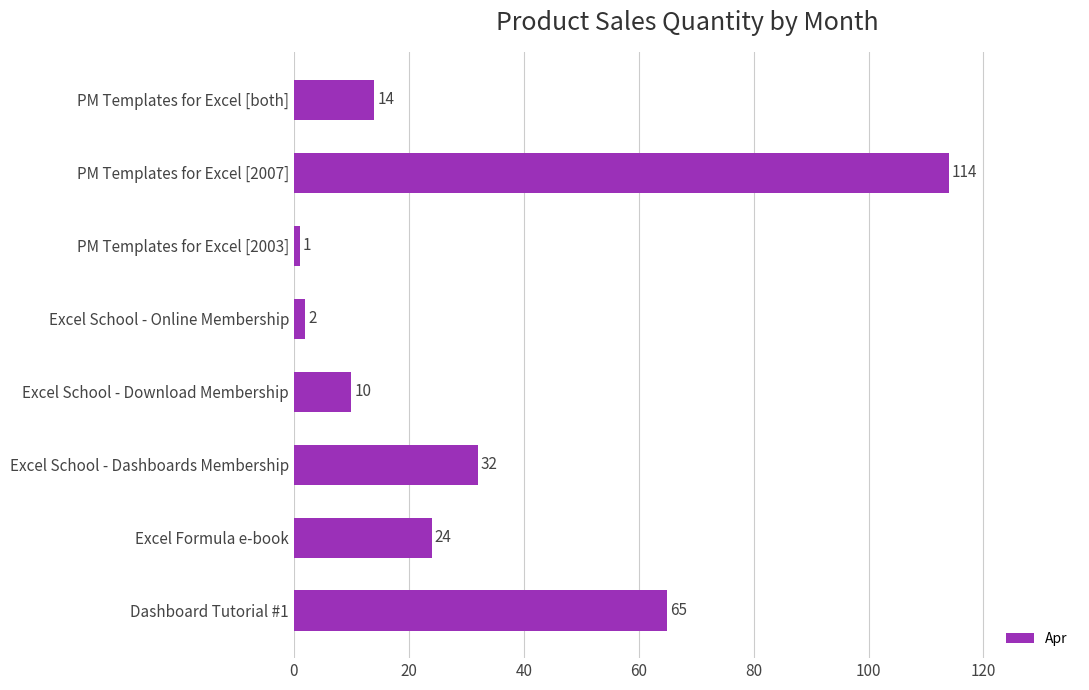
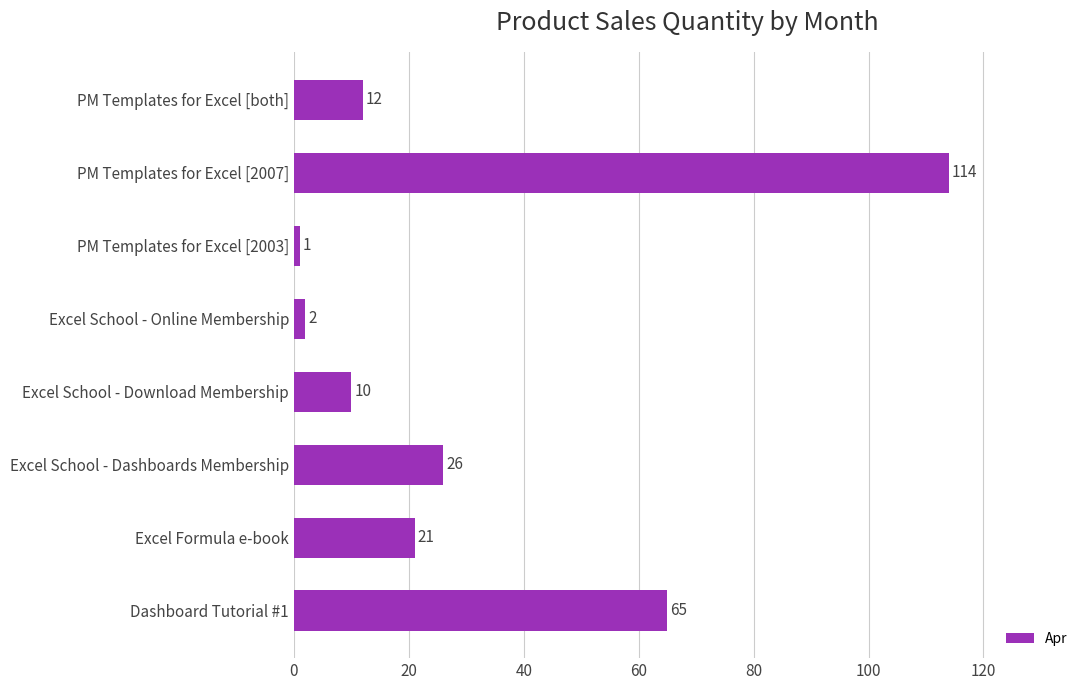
  {
-   "PM Templates for Excel [both]": 14,
+   "PM Templates for Excel [both]": 12,
    "PM Templates for Excel [2007]": 114,
    "PM Templates for Excel [2003]": 1,
    "Excel School - Online Membership": 2,
    "Excel School - Download Membership": 10,
-   "Excel School - Dashboards Membership": 32,
-   "Excel Formula e-book": 24,
+   "Excel School - Dashboards Membership": 26,
+   "Excel Formula e-book": 21,
    "Dashboard Tutorial #1": 65
  }
